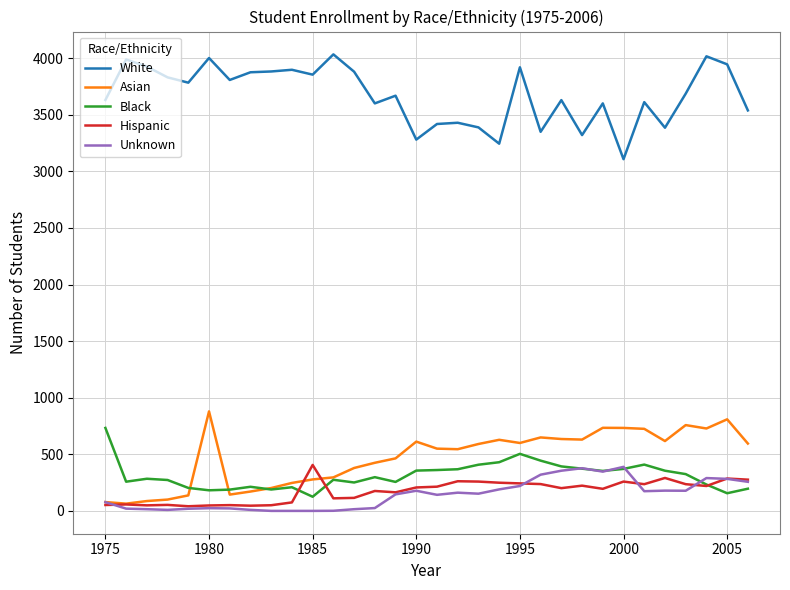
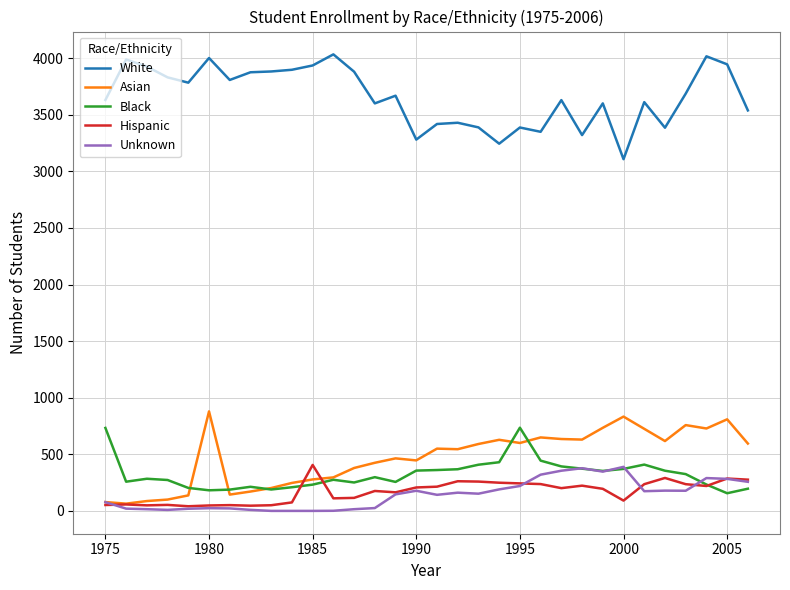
  {
    "White": {
      "1980": 4000,
-     "1985": 3850,
+     "1985": 3940,
      "1990": 3280,
-     "1995": 3920,
+     "1995": 3390,
      "2000": 3110,
      "2005": 3950
    },
    "Asian": {
      "1980": 880,
      "1985": 280,
-     "1990": 610,
+     "1990": 450,
      "1995": 600,
-     "2000": 730,
+     "2000": 830,
      "2005": 810
    },
    "Black": {
      "1975": 730,
      "1980": 180,
-     "1985": 130,
+     "1985": 230,
      "1990": 360,
-     "1995": 500,
+     "1995": 740,
      "2005": 160
    },
    "Hispanic": {
      "1975": 50,
      "1980": 50,
      "1985": 410,
      "1990": 210,
      "1995": 240,
-     "2000": 260
+     "2000": 90
    },
    "Unknown": {
      "1980": 20,
      "1985": 0,
      "1990": 180,
      "1995": 220
    }
  }
